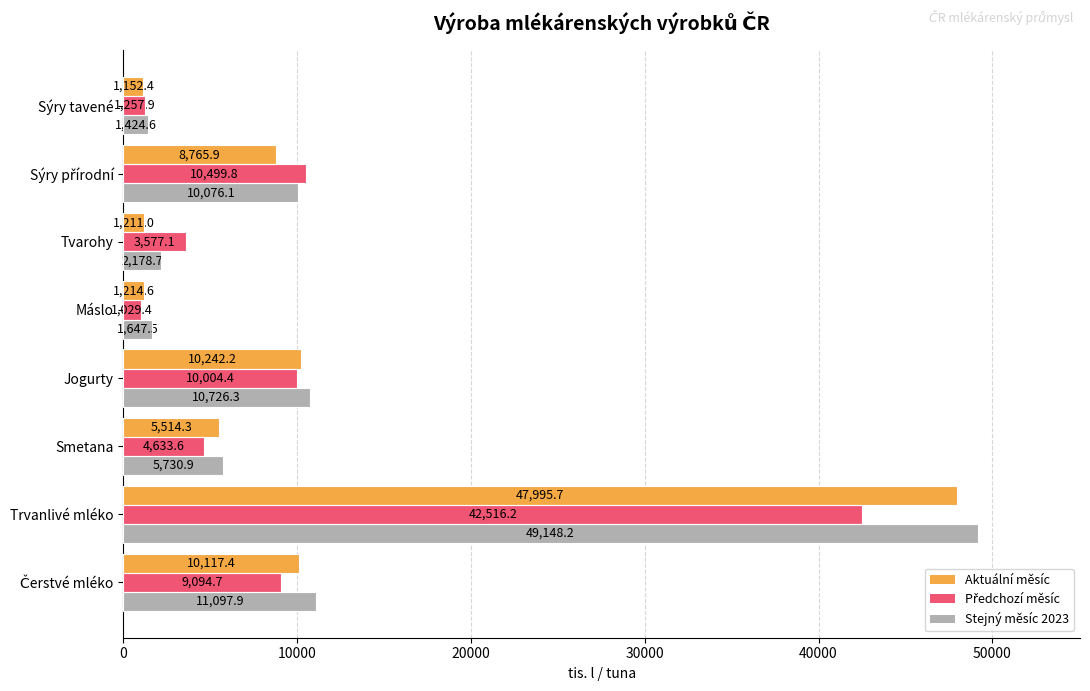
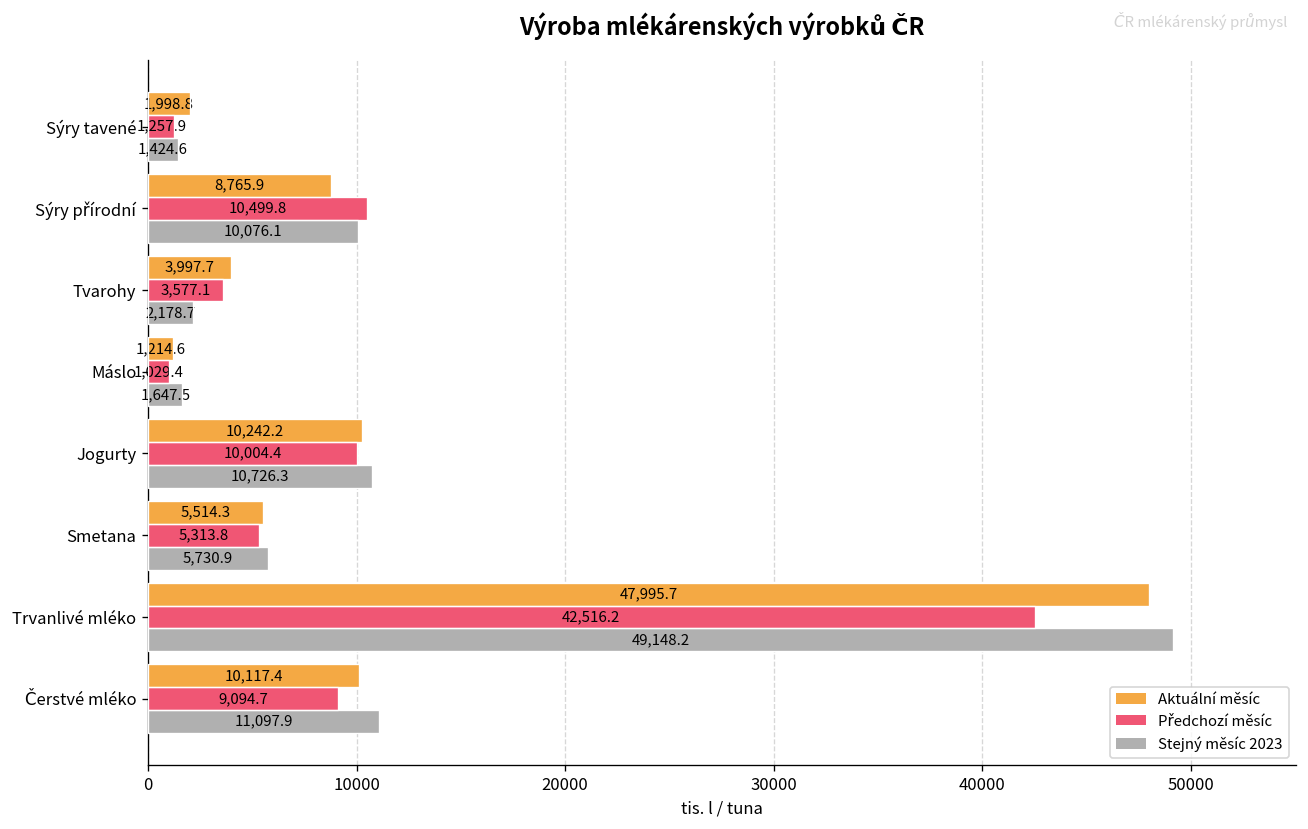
  {
    "Aktuální měsíc": {
-     "Sýry tavené": "1,152.4",
+     "Sýry tavené": "1,998.8",
      "Sýry přírodní": "8,765.9",
-     "Tvarohy": "1,211.0",
+     "Tvarohy": "3,997.7",
      "Máslo": "1,214.6",
      "Jogurty": "10,242.2",
      "Smetana": "5,514.3",
      "Trvanlivé mléko": "47,995.7",
      "Čerstvé mléko": "10,117.4"
    },
    "Předchozí měsíc": {
      "Sýry tavené": "1,257.9",
      "Sýry přírodní": "10,499.8",
      "Tvarohy": "3,577.1",
      "Máslo": "1,029.4",
      "Jogurty": "10,004.4",
-     "Smetana": "4,633.6",
+     "Smetana": "5,313.8",
      "Trvanlivé mléko": "42,516.2",
      "Čerstvé mléko": "9,094.7"
    },
    "Stejný měsíc 2023": {
      "Sýry tavené": "1,424.6",
      "Sýry přírodní": "10,076.1",
      "Tvarohy": "2,178.7",
      "Máslo": "1,647.5",
      "Jogurty": "10,726.3",
      "Smetana": "5,730.9",
      "Trvanlivé mléko": "49,148.2",
      "Čerstvé mléko": "11,097.9"
    }
  }
